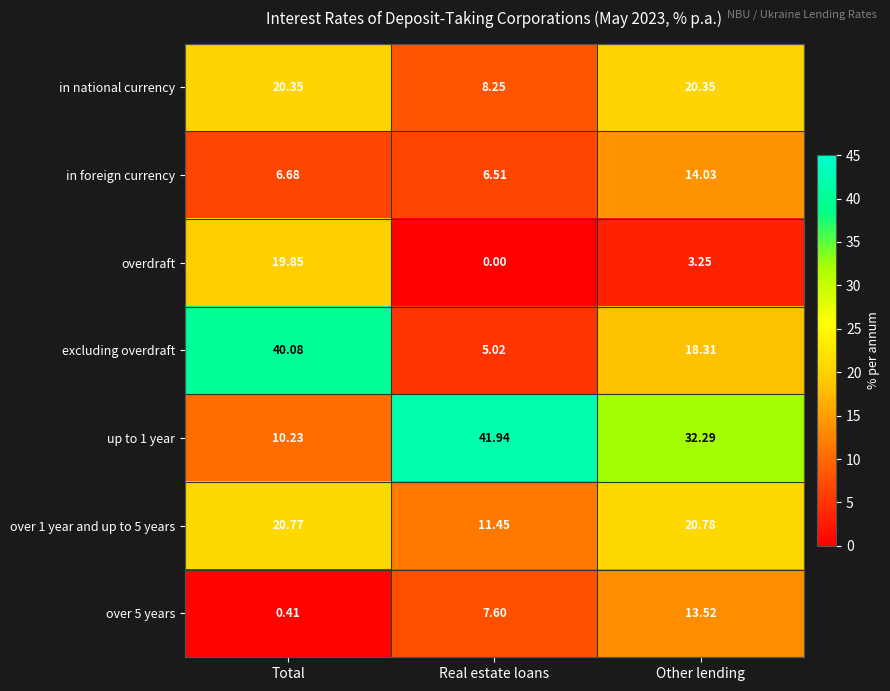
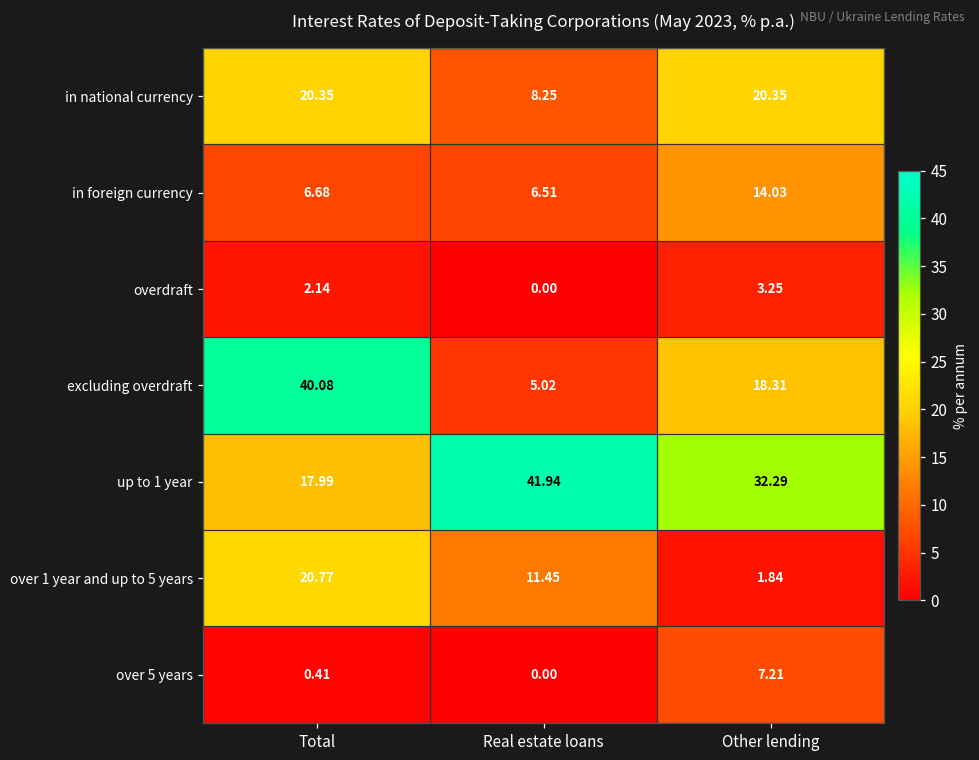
  {
    "in national currency": {
      "Total": 20.35,
      "Real estate loans": 8.25,
      "Other lending": 20.35
    },
    "in foreign currency": {
      "Total": 6.68,
      "Real estate loans": 6.51,
      "Other lending": 14.03
    },
    "overdraft": {
-     "Total": 19.85,
+     "Total": 2.14,
      "Real estate loans": 0.00,
      "Other lending": 3.25
    },
    "excluding overdraft": {
      "Total": 40.08,
      "Real estate loans": 5.02,
      "Other lending": 18.31
    },
    "up to 1 year": {
-     "Total": 10.23,
+     "Total": 17.99,
      "Real estate loans": 41.94,
      "Other lending": 32.29
    },
    "over 1 year and up to 5 years": {
      "Total": 20.77,
      "Real estate loans": 11.45,
-     "Other lending": 20.78
+     "Other lending": 1.84
    },
    "over 5 years": {
      "Total": 0.41,
-     "Real estate loans": 7.60,
-     "Other lending": 13.52
+     "Real estate loans": 0.00,
+     "Other lending": 7.21
    }
  }
